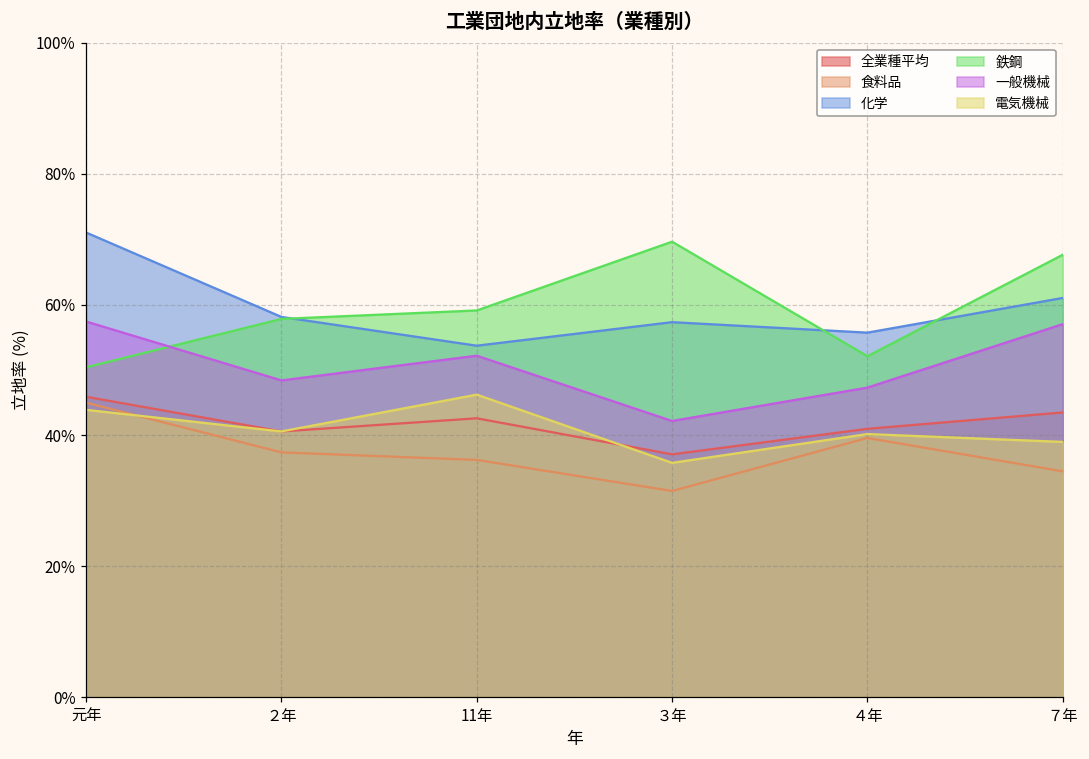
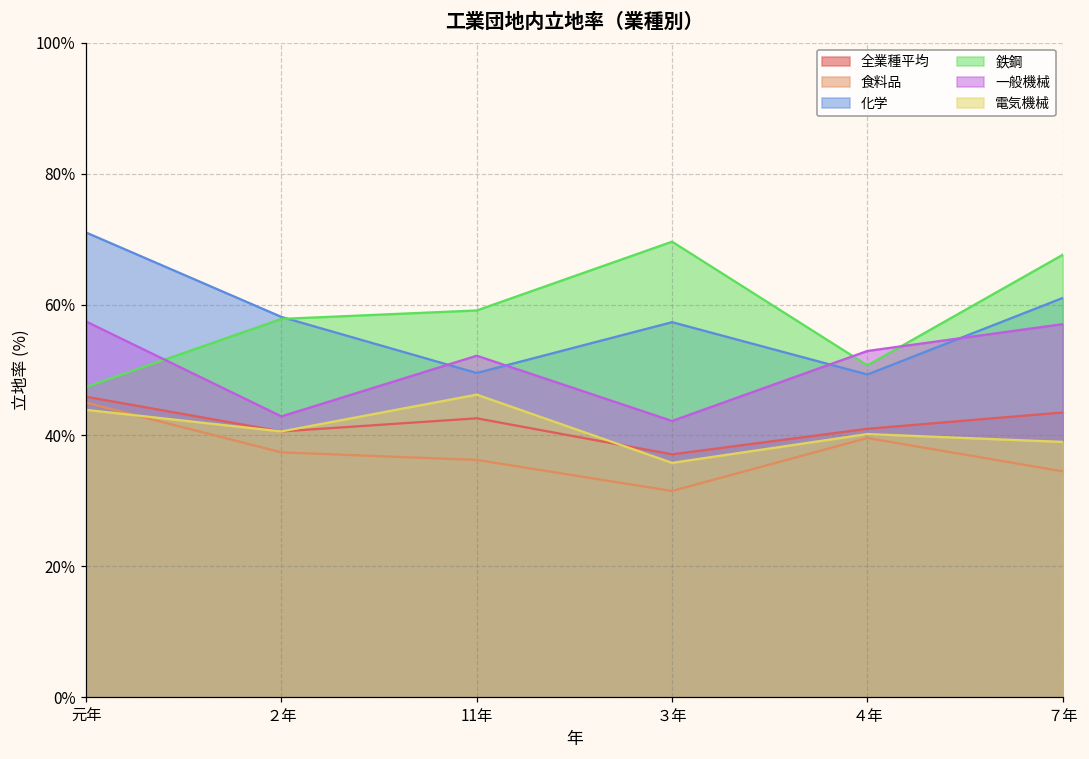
  {
    "化学": {
      "元年": "71%",
-     "11年": "54%",
+     "11年": "50%",
      "３年": "57%",
-     "４年": "56%",
+     "４年": "49%",
      "７年": "61%"
    },
    "鉄鋼": {
-     "元年": "50%",
+     "元年": "47%",
      "11年": "59%",
      "３年": "70%",
-     "４年": "52%",
+     "４年": "51%",
      "７年": "68%"
    },
    "一般機械": {
      "元年": "57%",
-     "２年": "48%",
+     "２年": "43%",
      "11年": "52%",
      "３年": "42%",
-     "４年": "47%",
+     "４年": "53%",
      "７年": "57%"
    }
  }
